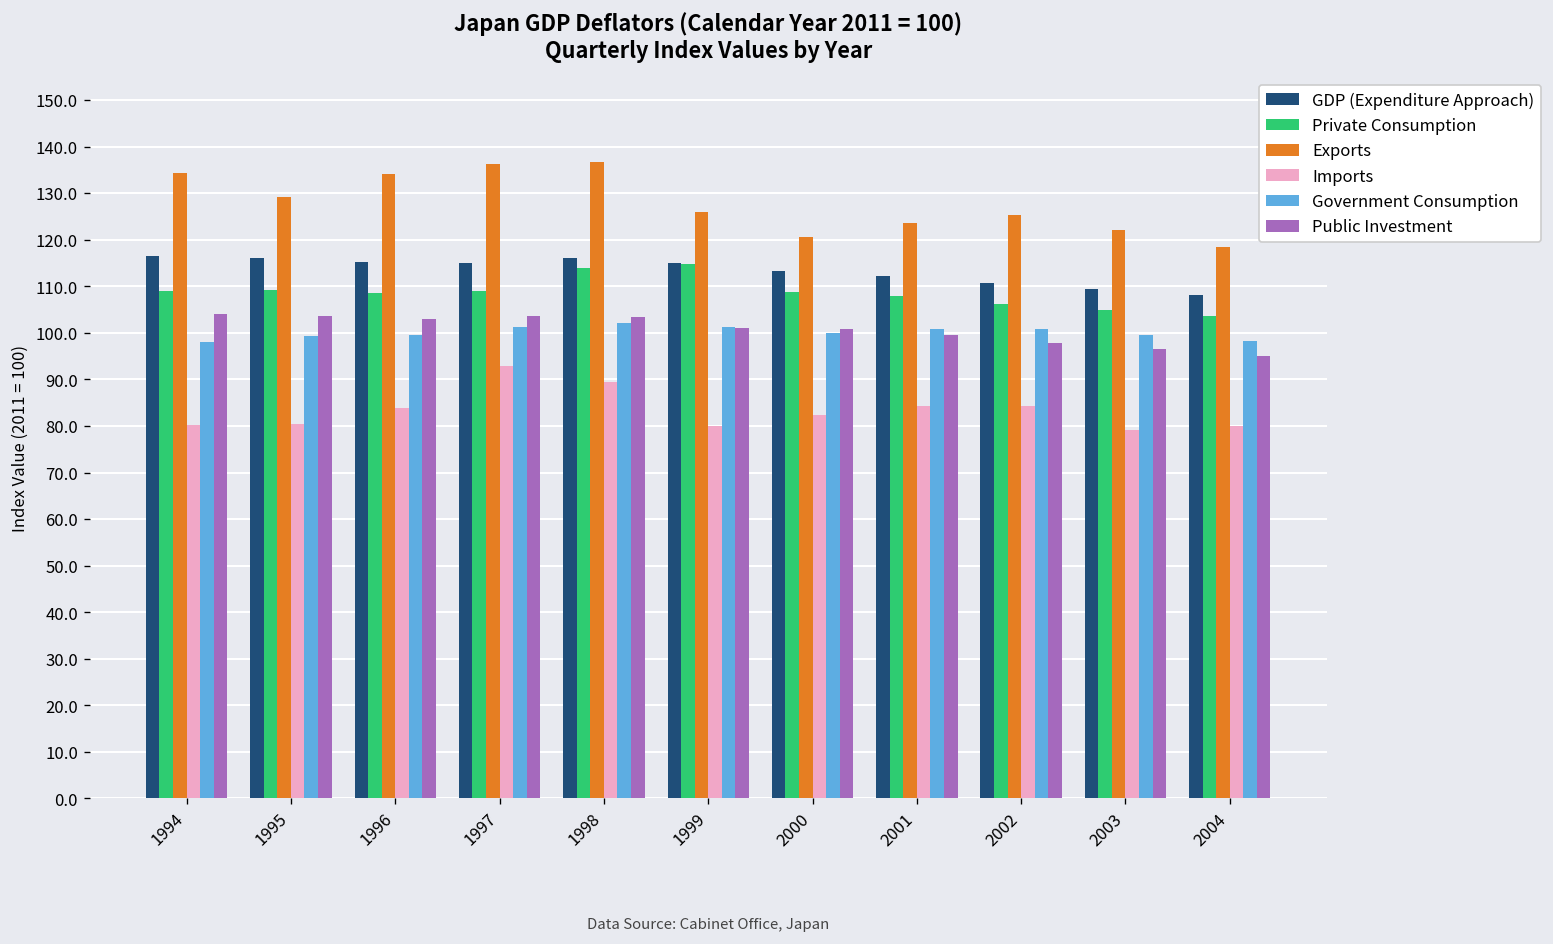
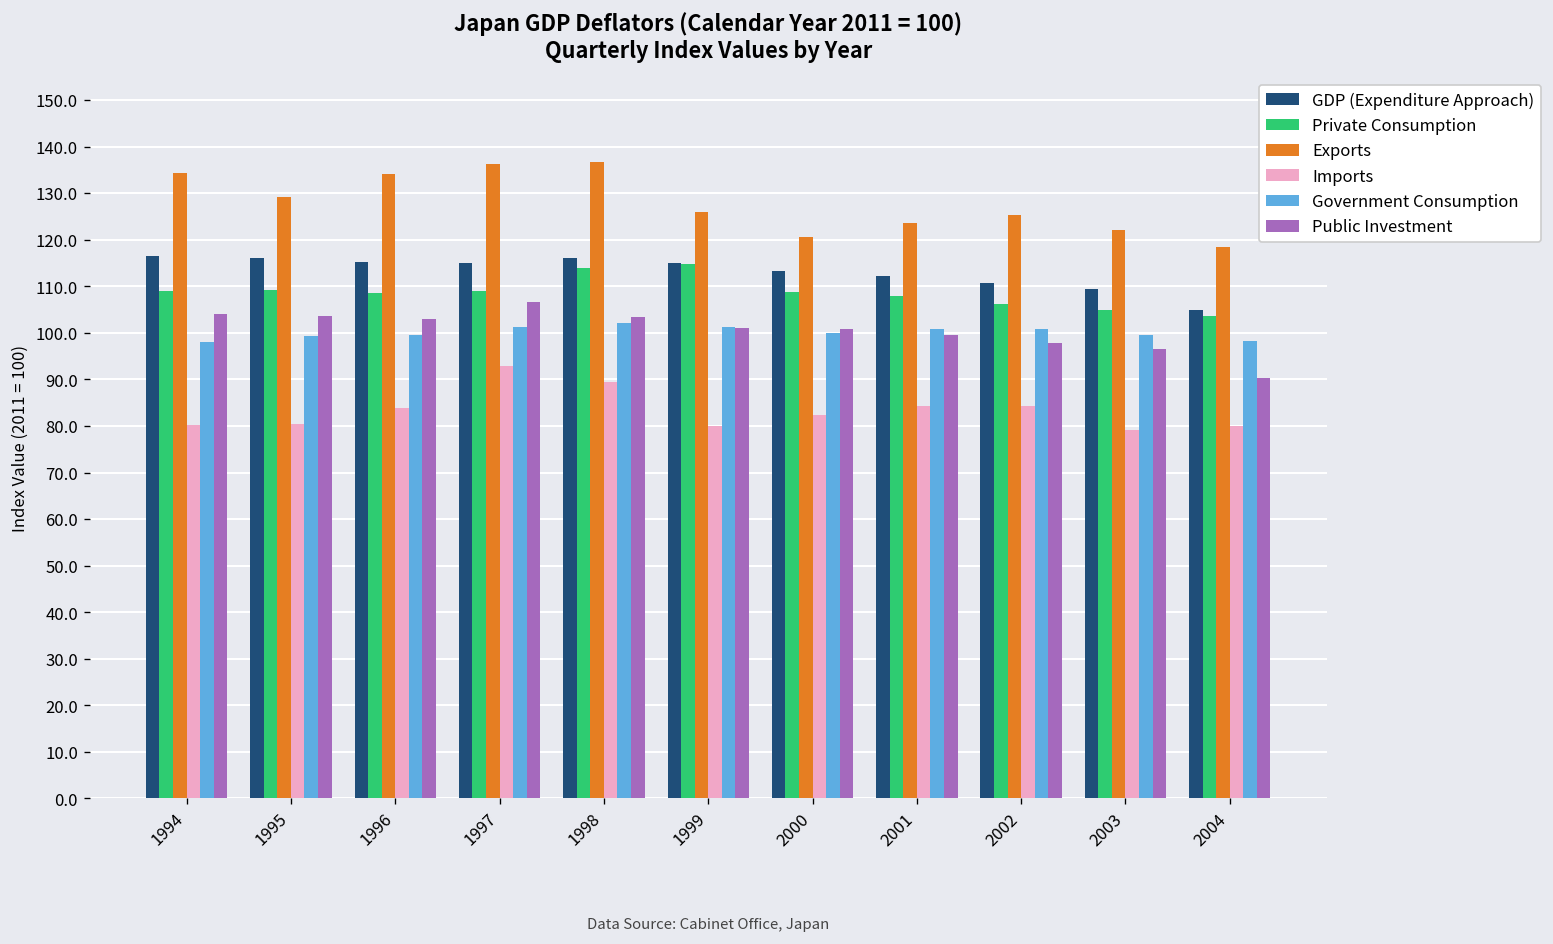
  {
    "GDP (Expenditure Approach)": {
      "1994": 117,
      "1995": 116,
      "1996": 115,
      "1997": 115,
      "1998": 116,
      "1999": 115,
      "2000": 113,
      "2001": 112,
      "2002": 111,
      "2003": 110,
-     "2004": 108
+     "2004": 105
    },
    "Private Consumption": {
      "1994": 109,
      "1995": 109,
      "1996": 109,
      "1997": 109,
      "1998": 114,
      "1999": 115,
      "2000": 109,
      "2001": 108,
      "2002": 106,
      "2003": 105,
      "2004": 104
    },
    "Exports": {
      "1994": 134,
      "1995": 129,
      "1996": 134,
      "1997": 136,
      "1998": 137,
      "1999": 126,
      "2000": 121,
      "2001": 124,
      "2002": 125,
      "2003": 122,
      "2004": 119
    },
    "Imports": {
      "1994": 80,
      "1995": 81,
      "1996": 84,
      "1997": 93,
      "1998": 89,
      "1999": 80,
      "2000": 82,
      "2001": 84,
      "2002": 84,
      "2003": 79,
      "2004": 80
    },
    "Government Consumption": {
      "1994": 98,
      "1995": 99,
      "1996": 100,
      "1997": 101,
      "1998": 102,
      "1999": 101,
      "2000": 100,
      "2001": 101,
      "2002": 101,
      "2003": 100,
      "2004": 98
    },
    "Public Investment": {
      "1994": 104,
      "1995": 104,
      "1996": 103,
-     "1997": 104,
+     "1997": 107,
      "1998": 103,
      "1999": 101,
      "2000": 101,
      "2001": 100,
      "2002": 98,
      "2003": 97,
-     "2004": 95
+     "2004": 90
    }
  }
